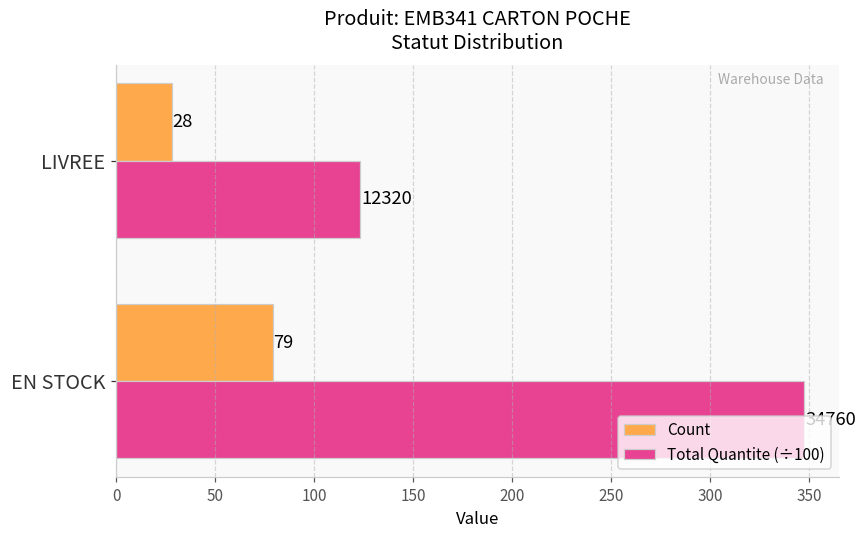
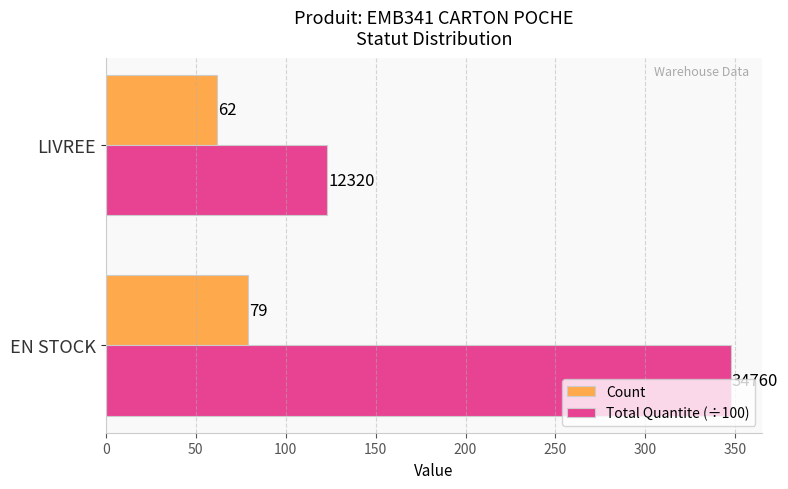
  {
    "Count": {
-     "LIVREE": 28,
+     "LIVREE": 62,
      "EN STOCK": 79
    }
  }
